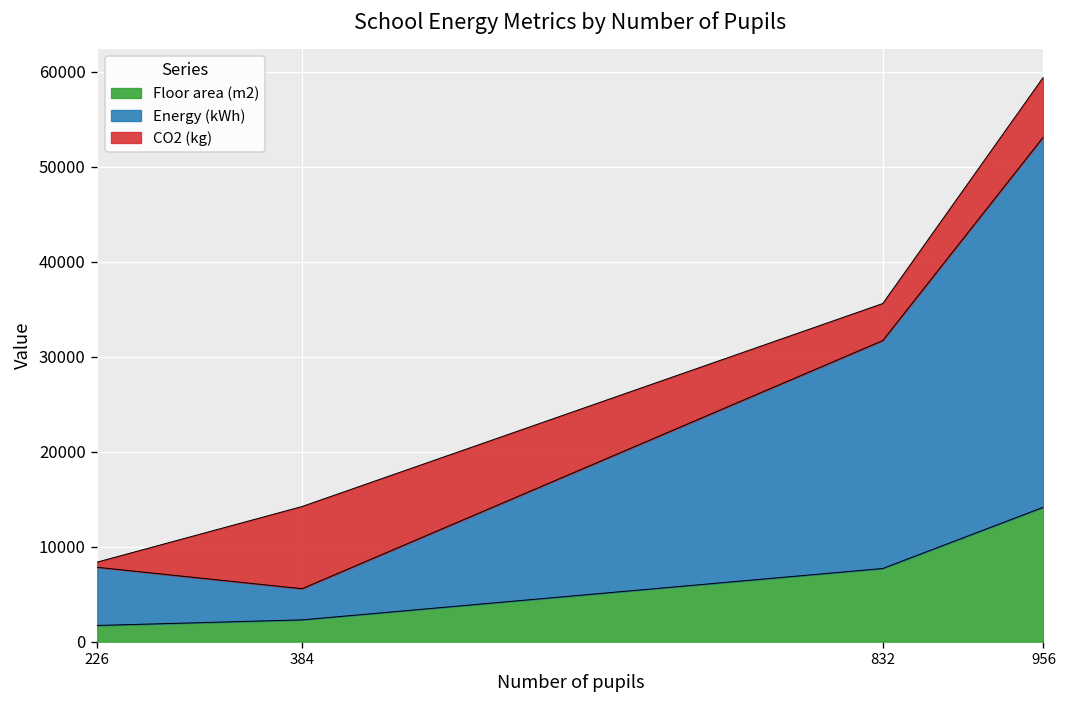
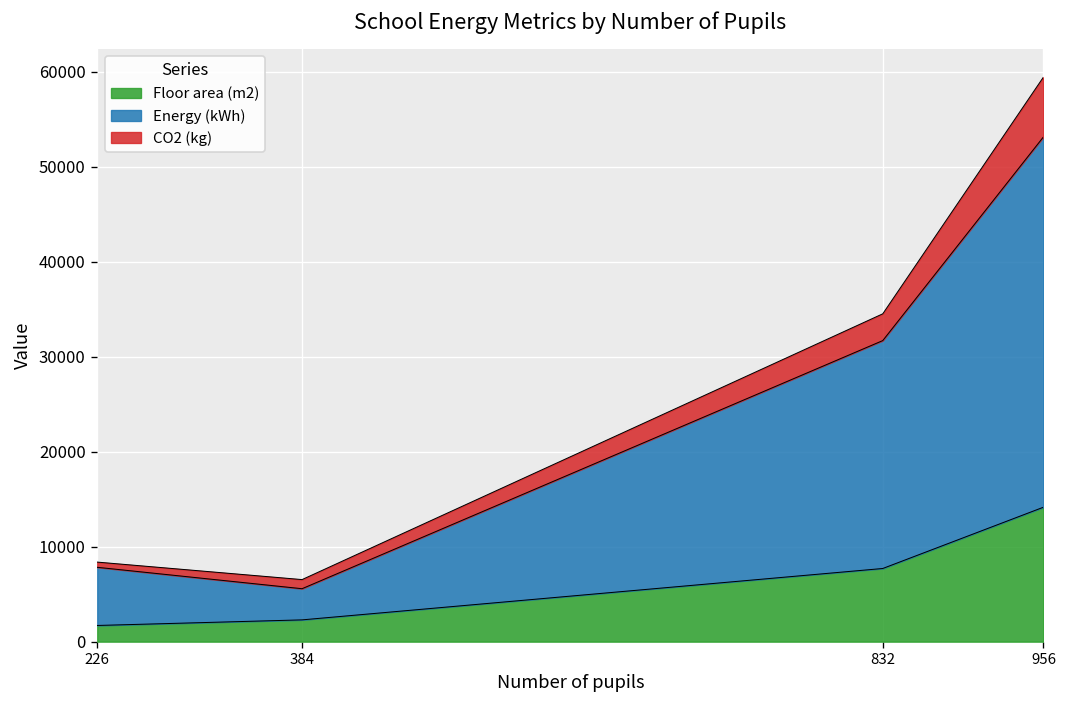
  {
    "Floor area (m2)": {
      "226": 2000,
      "384": 2000,
      "832": 8000,
      "956": 14000
    },
    "Energy (kWh)": {
      "226": 6000,
      "384": 3000,
      "832": 24000,
      "956": 39000
    },
    "CO2 (kg)": {
      "226": 1000,
-     "384": 9000,
-     "832": 4000,
+     "384": 1000,
+     "832": 3000,
      "956": 6000
    }
  }
